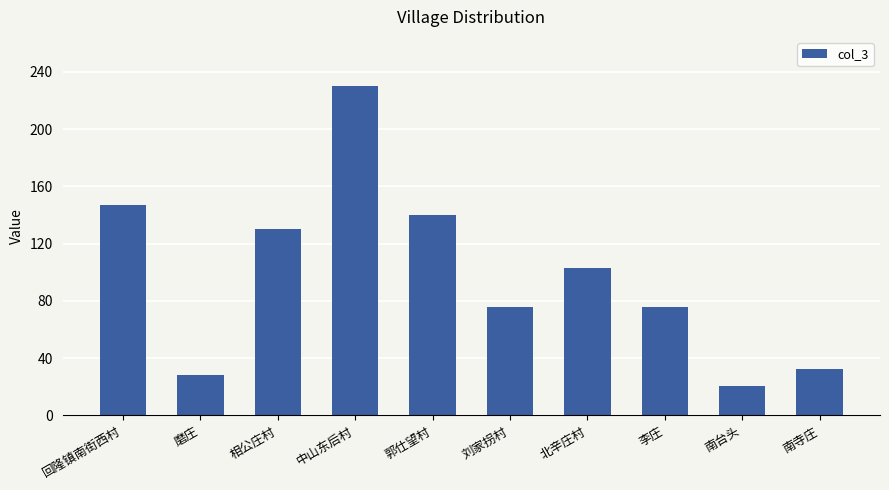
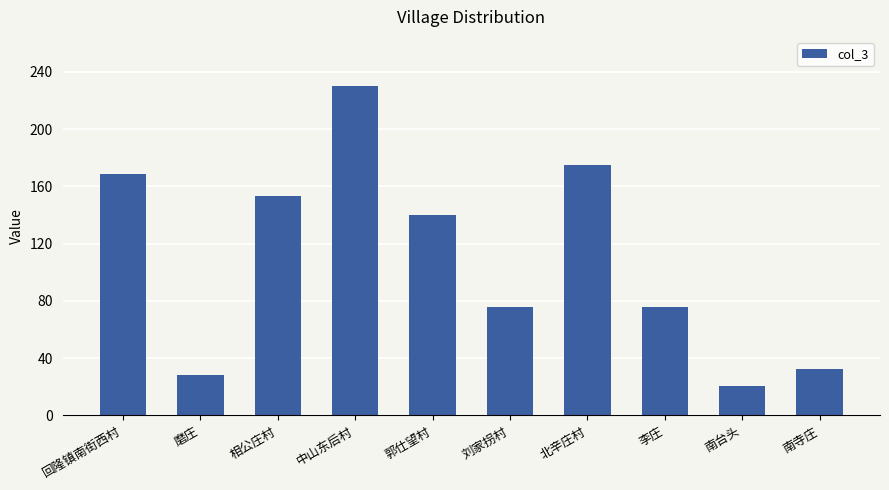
  {
-   "回隆镇南街西村": 147,
+   "回隆镇南街西村": 169,
    "磨庄": 28,
-   "相公庄村": 130,
+   "相公庄村": 153,
    "中山东后村": 230,
    "郭仕望村": 140,
    "刘家拐村": 76,
-   "北辛庄村": 103,
+   "北辛庄村": 175,
    "李庄": 76,
    "南台头": 21,
    "南寺庄": 32
  }
